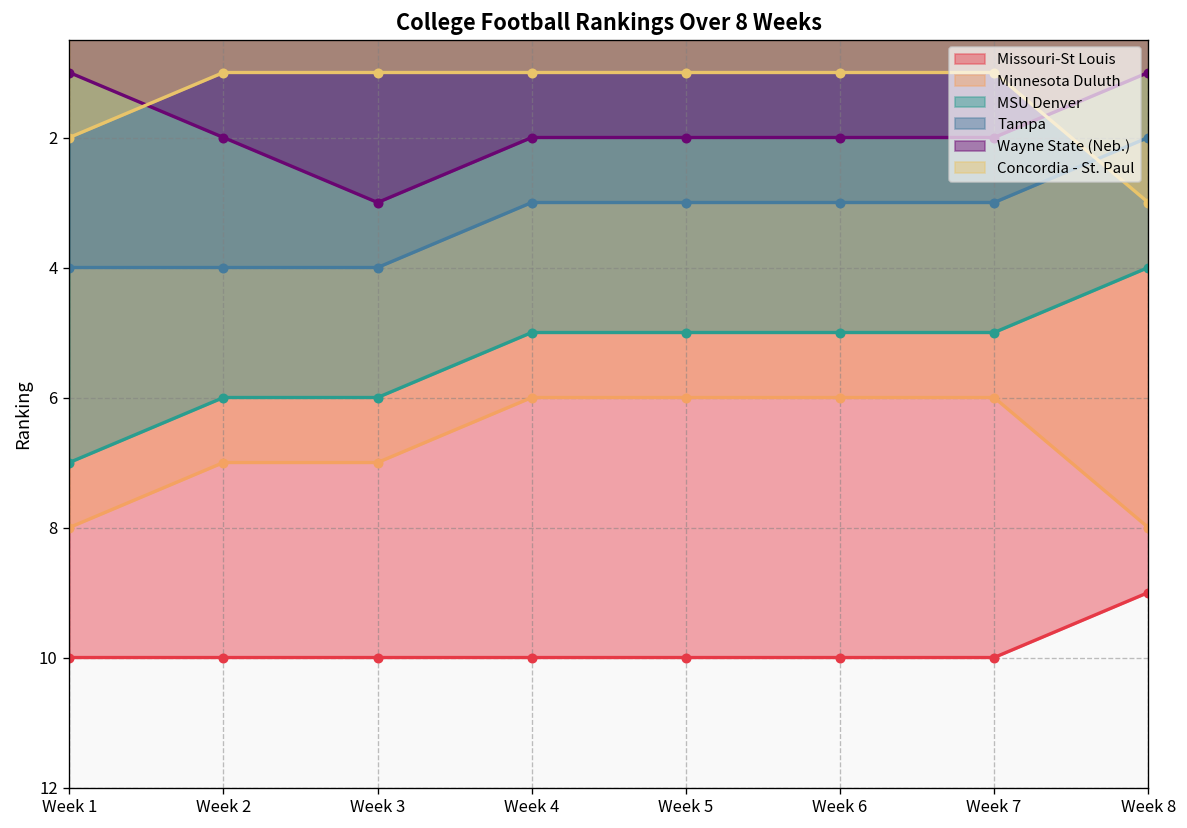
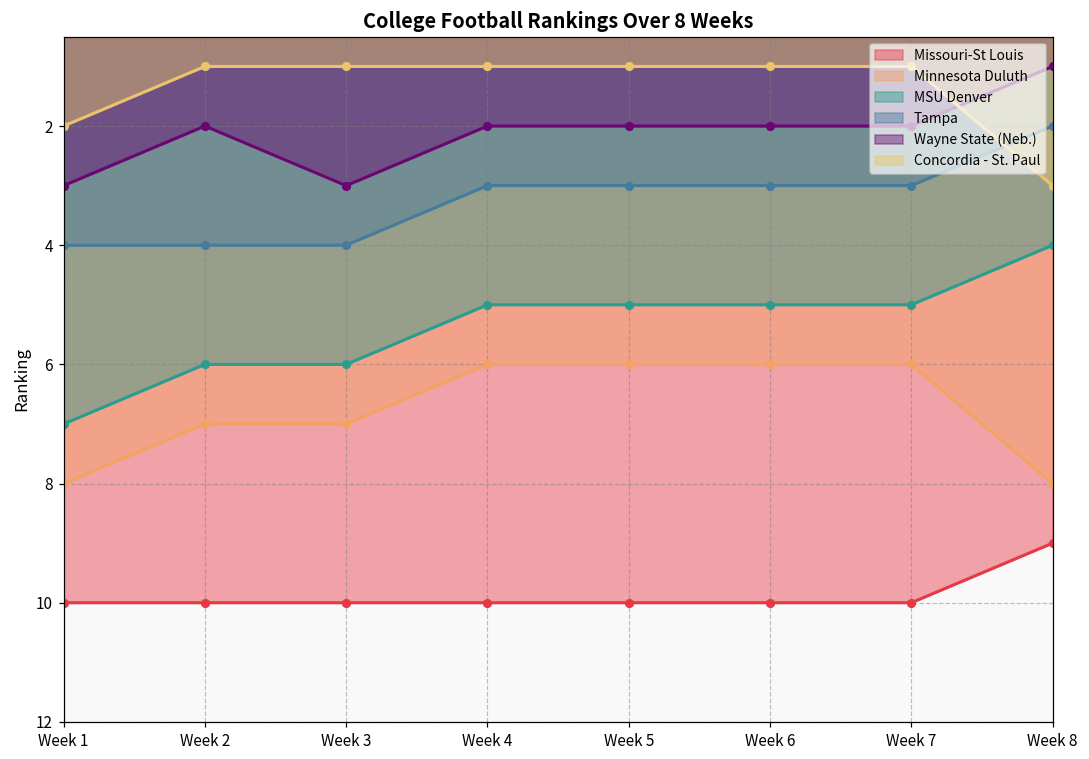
  {
    "Missouri-St Louis": {
      "Week 1": 10,
      "Week 2": 10,
      "Week 3": 10,
      "Week 4": 10,
      "Week 5": 10,
      "Week 6": 10,
      "Week 7": 10,
      "Week 8": 9
    },
    "Wayne State (Neb.)": {
-     "Week 1": 1,
+     "Week 1": 3,
      "Week 2": 2,
      "Week 3": 3,
      "Week 4": 2,
      "Week 5": 2,
      "Week 6": 2,
      "Week 8": 1
    }
  }
